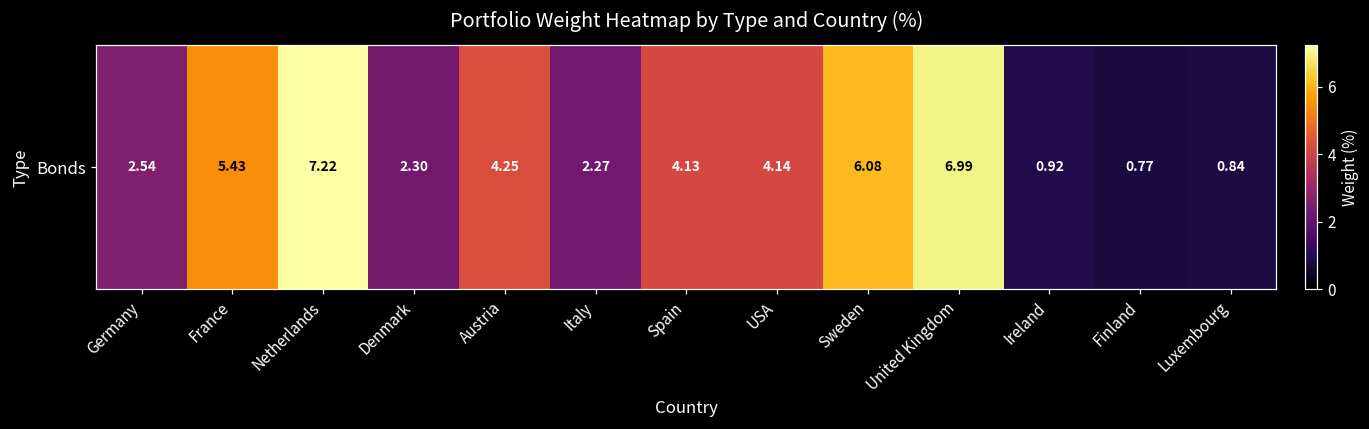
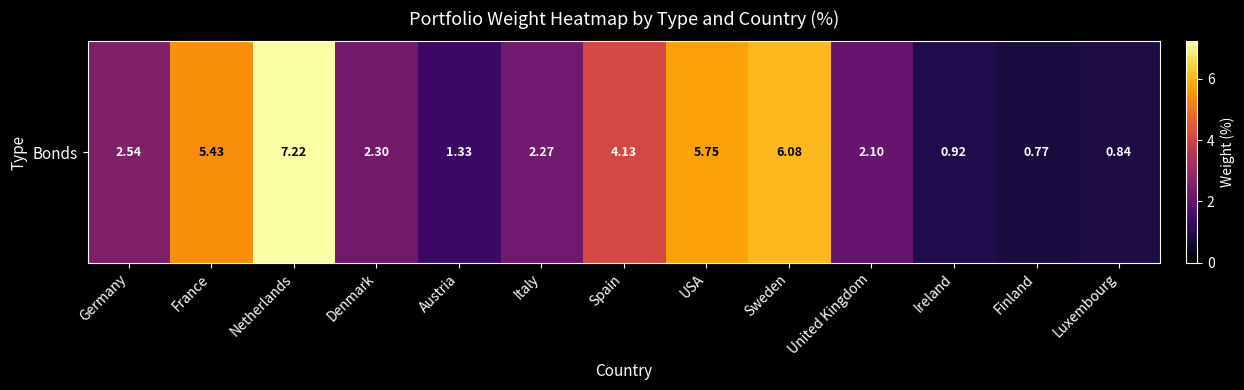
  {
    "Bonds": {
      "Germany": 2.54,
      "France": 5.43,
      "Netherlands": 7.22,
      "Denmark": 2.30,
-     "Austria": 4.25,
+     "Austria": 1.33,
      "Italy": 2.27,
      "Spain": 4.13,
-     "USA": 4.14,
+     "USA": 5.75,
      "Sweden": 6.08,
-     "United Kingdom": 6.99,
+     "United Kingdom": 2.10,
      "Ireland": 0.92,
      "Finland": 0.77,
      "Luxembourg": 0.84
    }
  }
